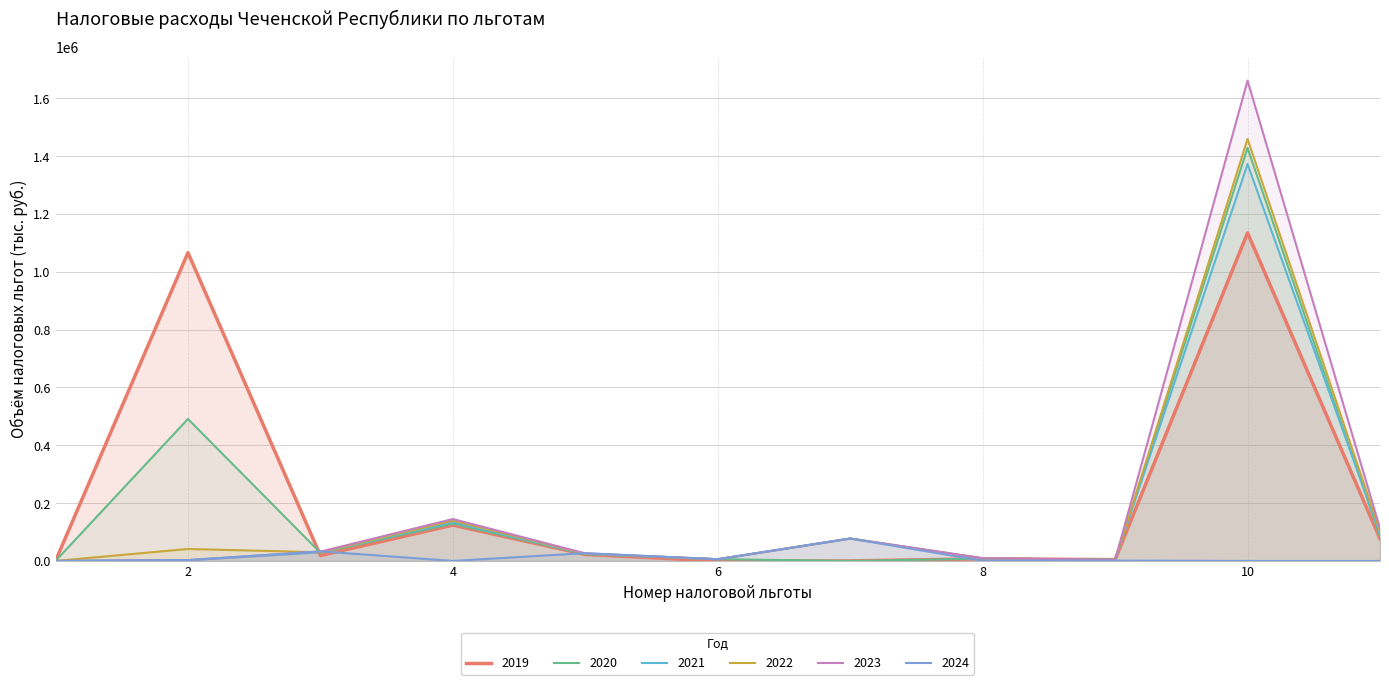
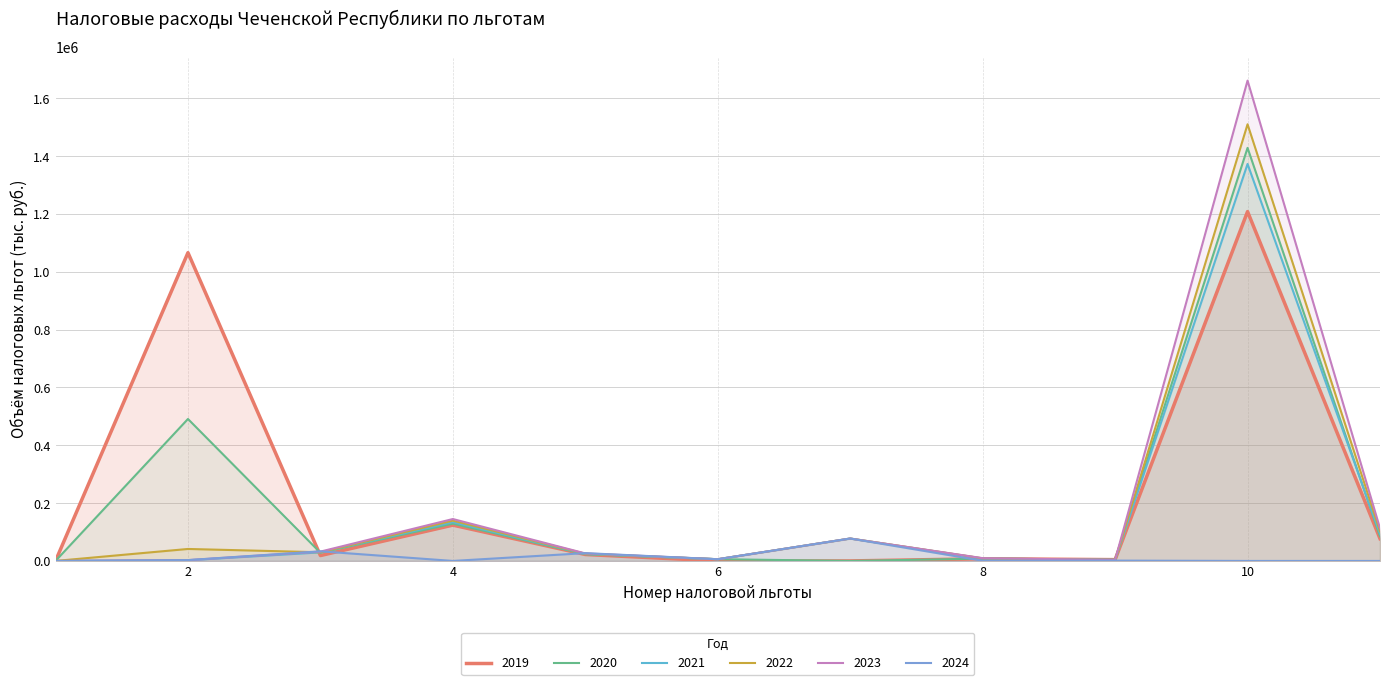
  {
    "2019": {
      "2": 1070000,
-     "10": 1130000
+     "10": 1210000
    },
    "2020": {
      "2": 490000,
      "10": 1430000
    },
    "2022": {
      "2": 40000,
-     "10": 1460000
+     "10": 1510000
    },
    "2023": {
      "10": 1660000
    }
  }
